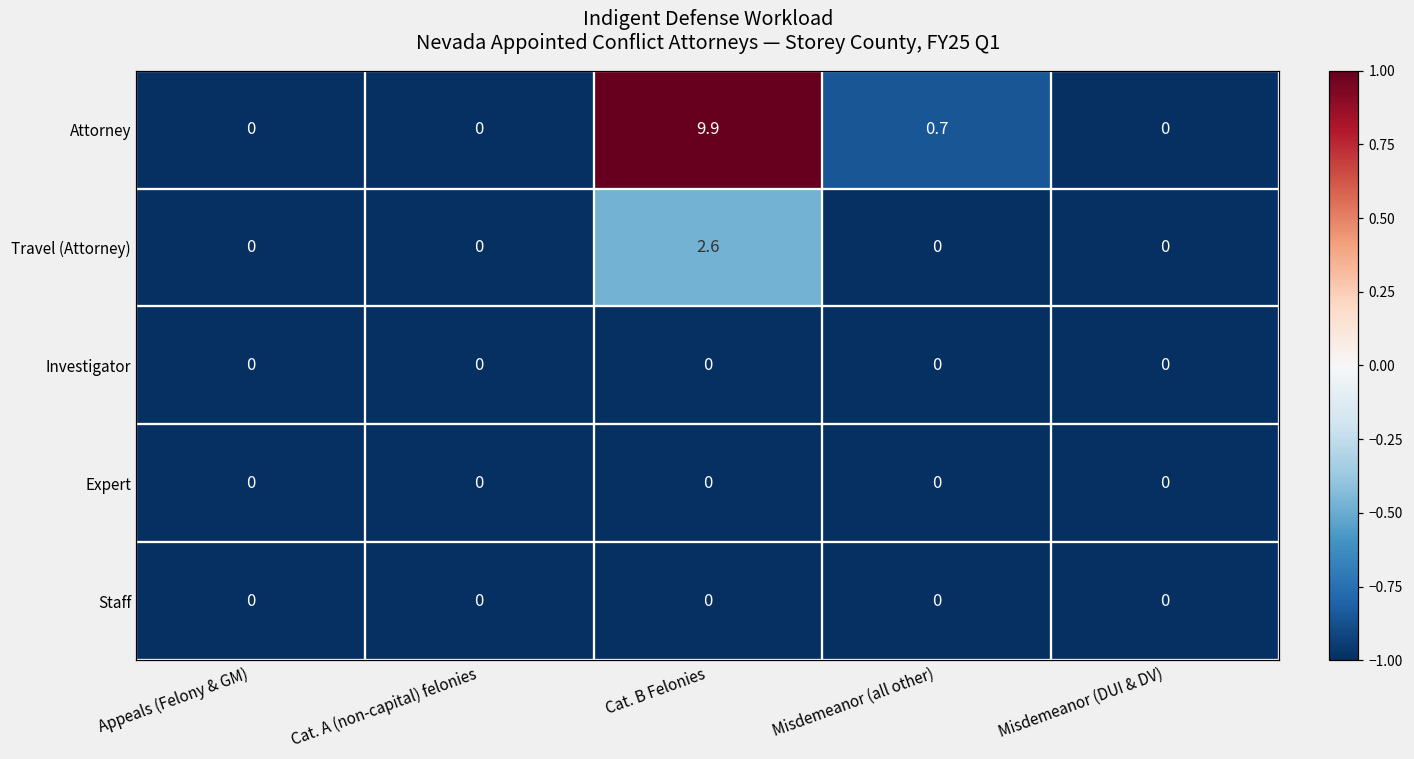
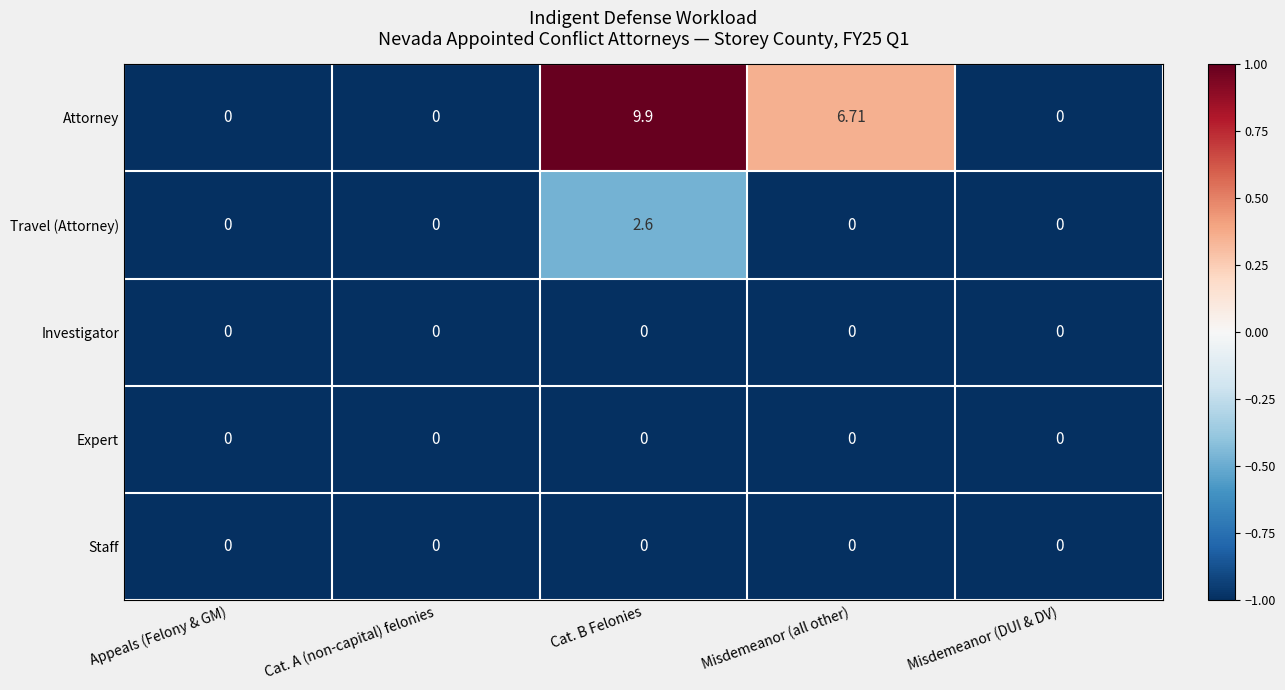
  {
    "Attorney": {
      "Appeals (Felony & GM)": 0,
      "Cat. A (non-capital) felonies": 0,
      "Cat. B Felonies": 9.9,
-     "Misdemeanor (all other)": 0.7,
+     "Misdemeanor (all other)": 6.71,
      "Misdemeanor (DUI & DV)": 0
    },
    "Travel (Attorney)": {
      "Appeals (Felony & GM)": 0,
      "Cat. A (non-capital) felonies": 0,
      "Cat. B Felonies": 2.6,
      "Misdemeanor (all other)": 0,
      "Misdemeanor (DUI & DV)": 0
    },
    "Investigator": {
      "Appeals (Felony & GM)": 0,
      "Cat. A (non-capital) felonies": 0,
      "Cat. B Felonies": 0,
      "Misdemeanor (all other)": 0,
      "Misdemeanor (DUI & DV)": 0
    },
    "Expert": {
      "Appeals (Felony & GM)": 0,
      "Cat. A (non-capital) felonies": 0,
      "Cat. B Felonies": 0,
      "Misdemeanor (all other)": 0,
      "Misdemeanor (DUI & DV)": 0
    },
    "Staff": {
      "Appeals (Felony & GM)": 0,
      "Cat. A (non-capital) felonies": 0,
      "Cat. B Felonies": 0,
      "Misdemeanor (all other)": 0,
      "Misdemeanor (DUI & DV)": 0
    }
  }
